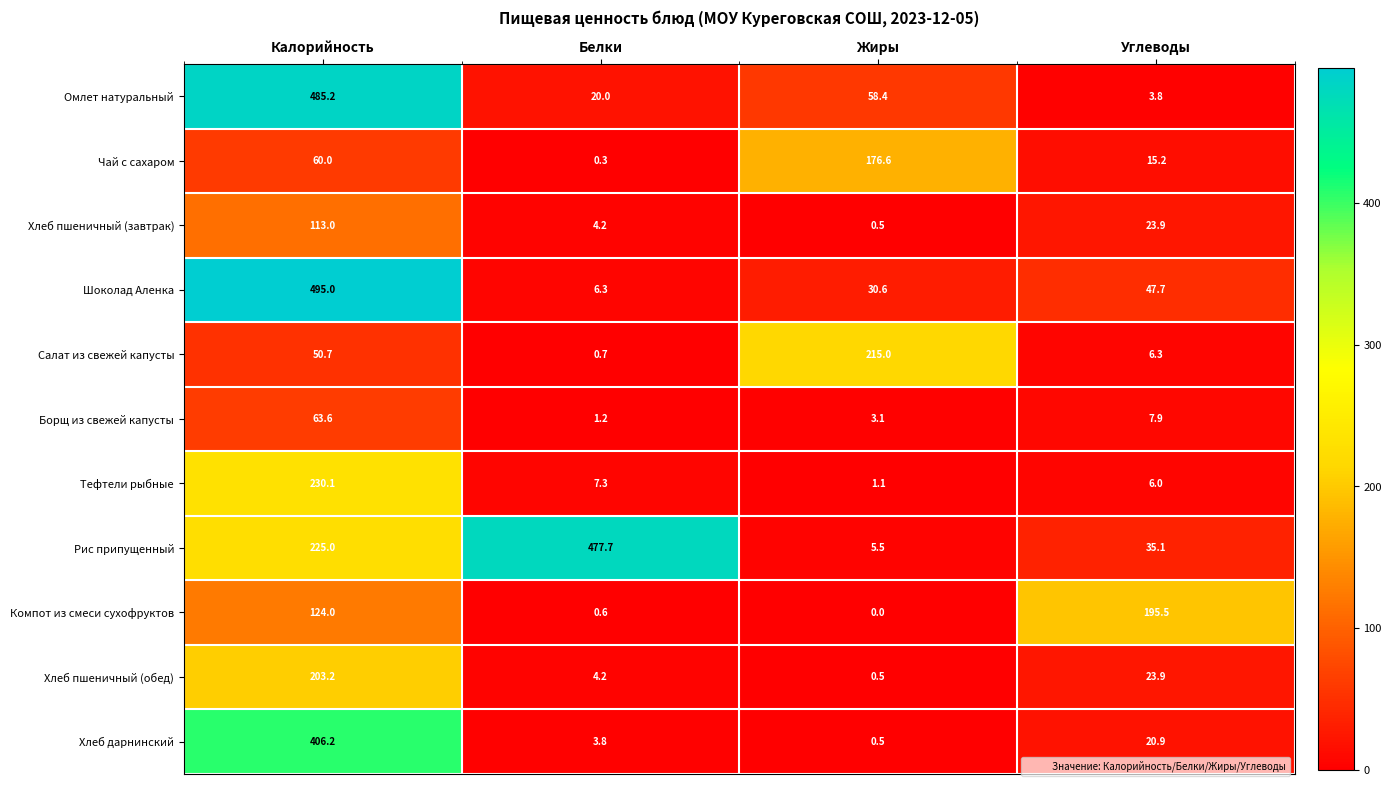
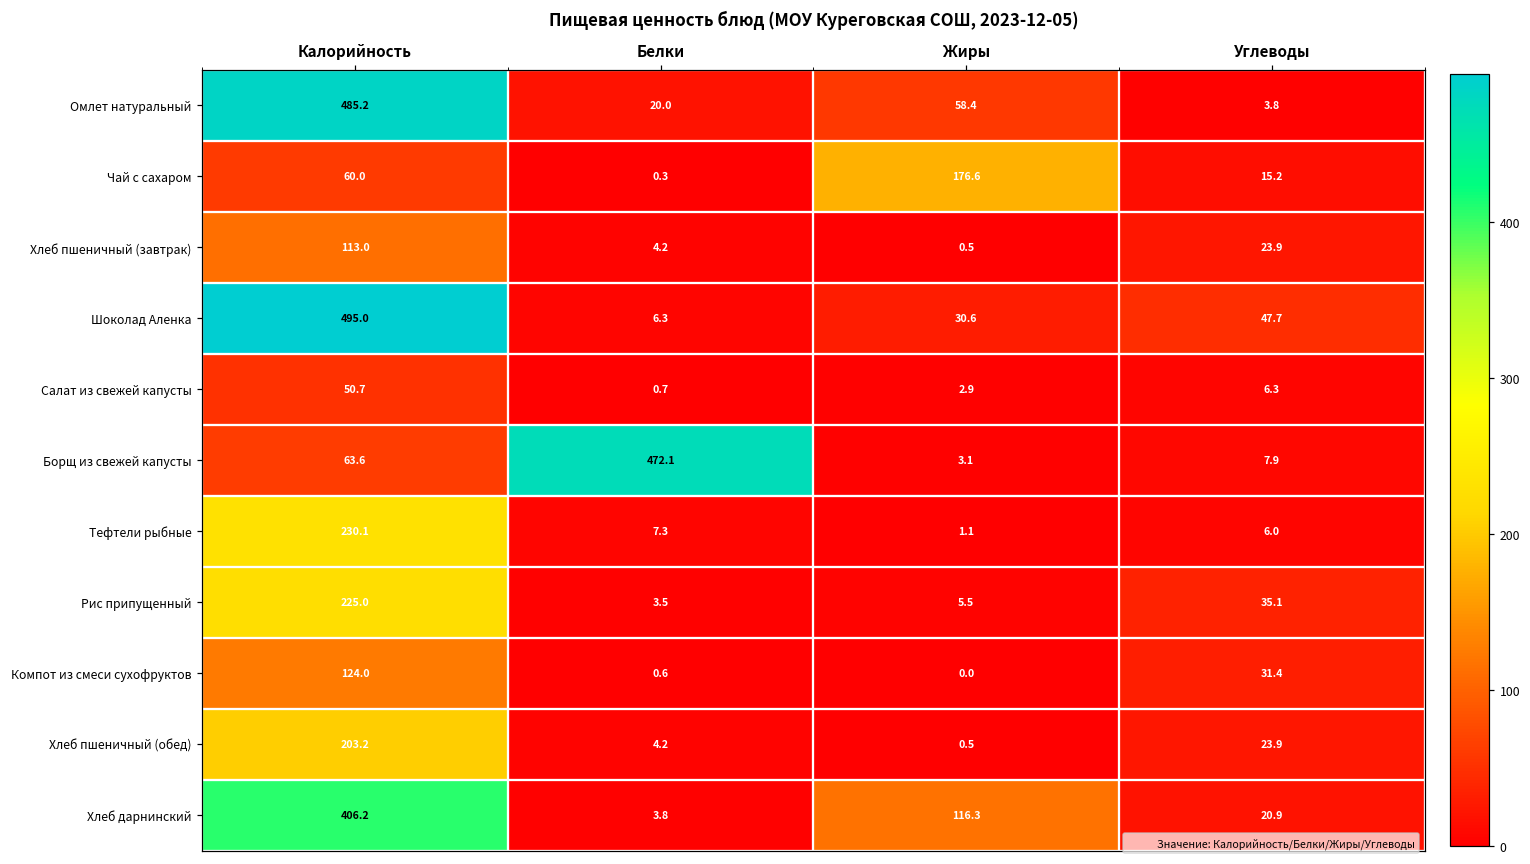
  {
    "Омлет натуральный": {
      "Калорийность": 485.2,
      "Белки": 20.0,
      "Жиры": 58.4,
      "Углеводы": 3.8
    },
    "Чай с сахаром": {
      "Калорийность": 60.0,
      "Белки": 0.3,
      "Жиры": 176.6,
      "Углеводы": 15.2
    },
    "Хлеб пшеничный (завтрак)": {
      "Калорийность": 113.0,
      "Белки": 4.2,
      "Жиры": 0.5,
      "Углеводы": 23.9
    },
    "Шоколад Аленка": {
      "Калорийность": 495.0,
      "Белки": 6.3,
      "Жиры": 30.6,
      "Углеводы": 47.7
    },
    "Салат из свежей капусты": {
      "Калорийность": 50.7,
      "Белки": 0.7,
-     "Жиры": 215.0,
+     "Жиры": 2.9,
      "Углеводы": 6.3
    },
    "Борщ из свежей капусты": {
      "Калорийность": 63.6,
-     "Белки": 1.2,
+     "Белки": 472.1,
      "Жиры": 3.1,
      "Углеводы": 7.9
    },
    "Тефтели рыбные": {
      "Калорийность": 230.1,
      "Белки": 7.3,
      "Жиры": 1.1,
      "Углеводы": 6.0
    },
    "Рис припущенный": {
      "Калорийность": 225.0,
-     "Белки": 477.7,
+     "Белки": 3.5,
      "Жиры": 5.5,
      "Углеводы": 35.1
    },
    "Компот из смеси сухофруктов": {
      "Калорийность": 124.0,
      "Белки": 0.6,
      "Жиры": 0.0,
-     "Углеводы": 195.5
+     "Углеводы": 31.4
    },
    "Хлеб пшеничный (обед)": {
      "Калорийность": 203.2,
      "Белки": 4.2,
      "Жиры": 0.5,
      "Углеводы": 23.9
    },
    "Хлеб дарнинский": {
      "Калорийность": 406.2,
      "Белки": 3.8,
-     "Жиры": 0.5,
+     "Жиры": 116.3,
      "Углеводы": 20.9
    }
  }
